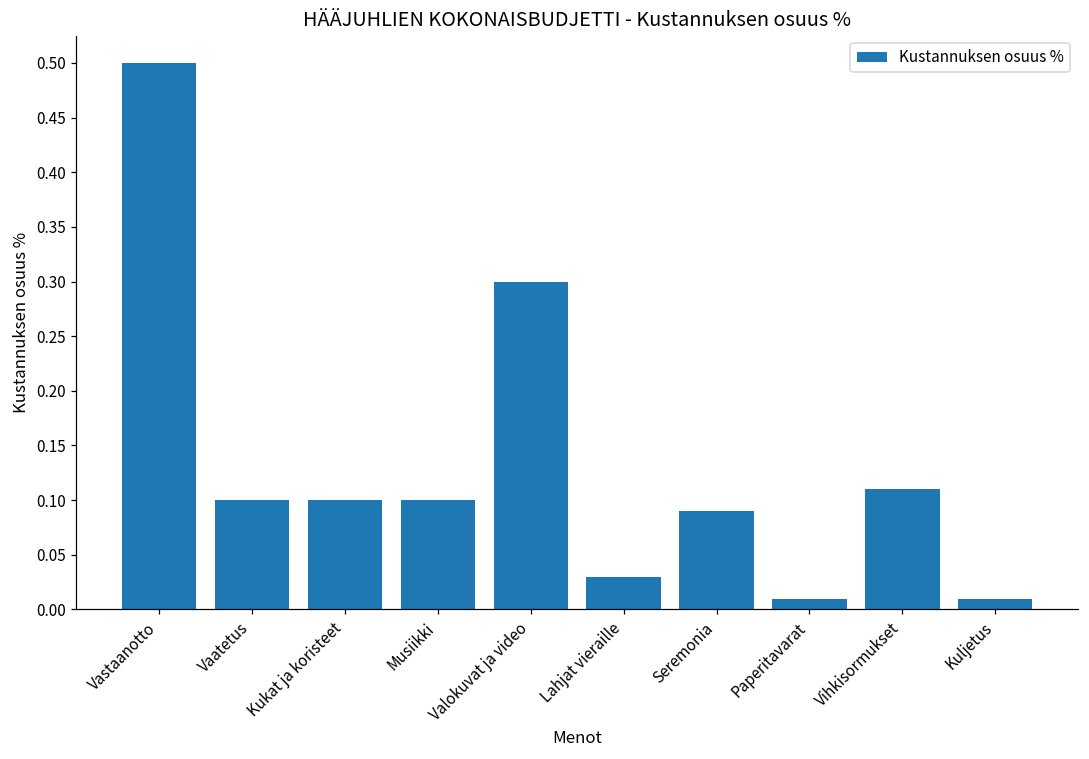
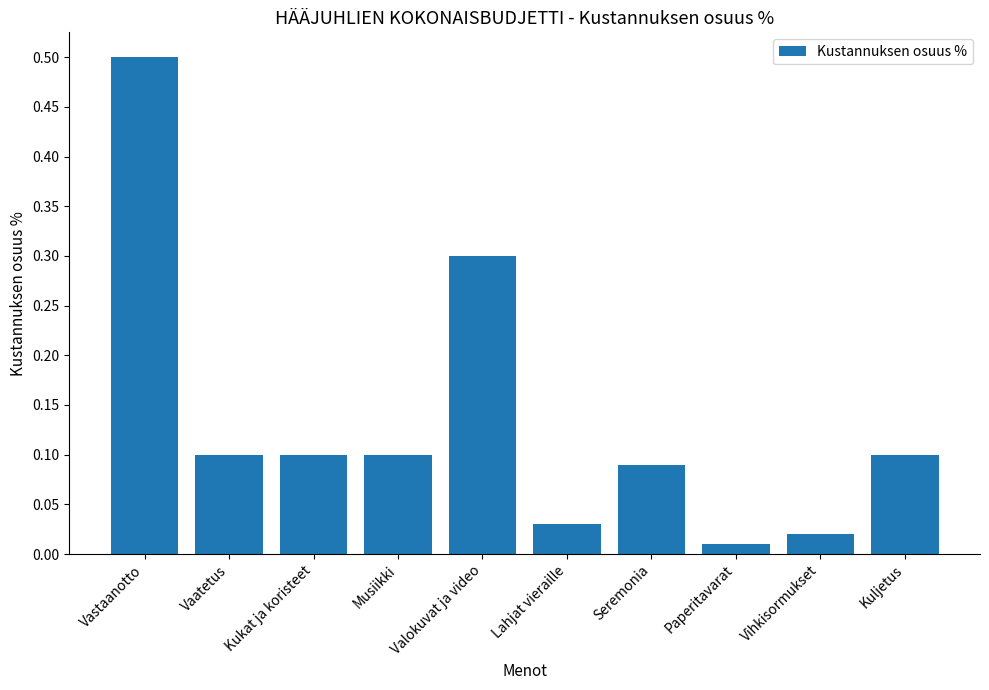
  {
    "Vastaanotto": 0.50,
    "Vaatetus": 0.10,
    "Kukat ja koristeet": 0.10,
    "Musiikki": 0.10,
    "Valokuvat ja video": 0.30,
    "Lahjat vieraille": 0.03,
    "Seremonia": 0.09,
    "Paperitavarat": 0.01,
-   "Vihkisormukset": 0.11,
-   "Kuljetus": 0.01
+   "Vihkisormukset": 0.02,
+   "Kuljetus": 0.10
  }
